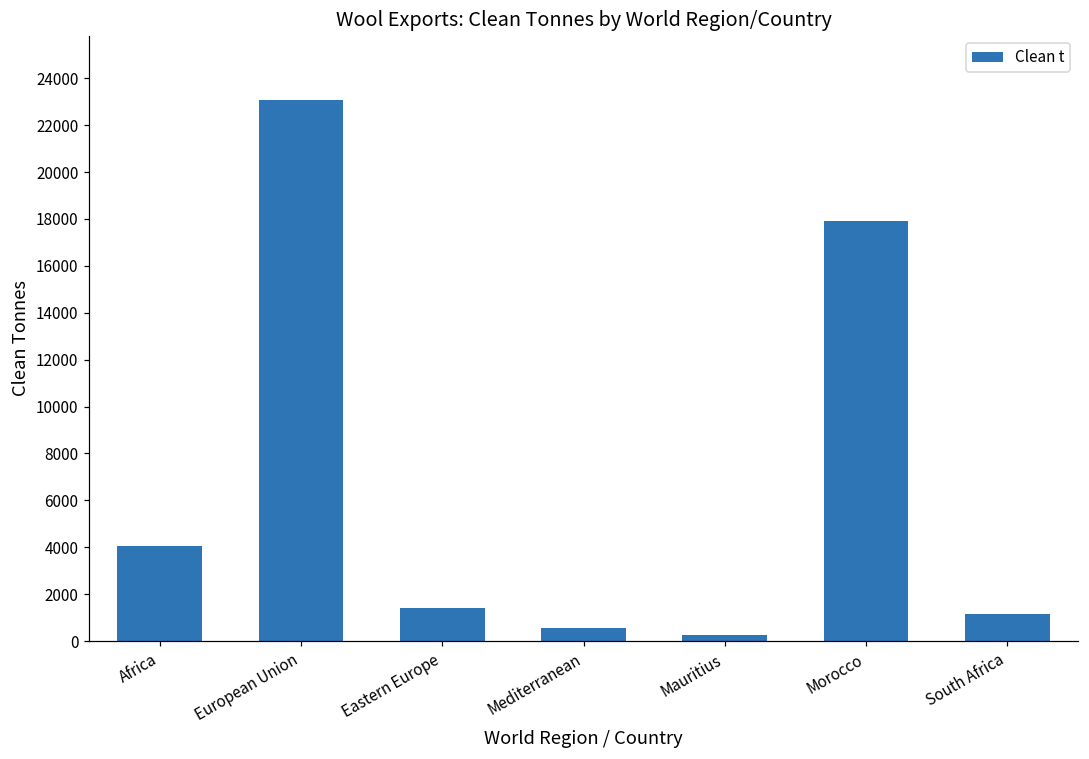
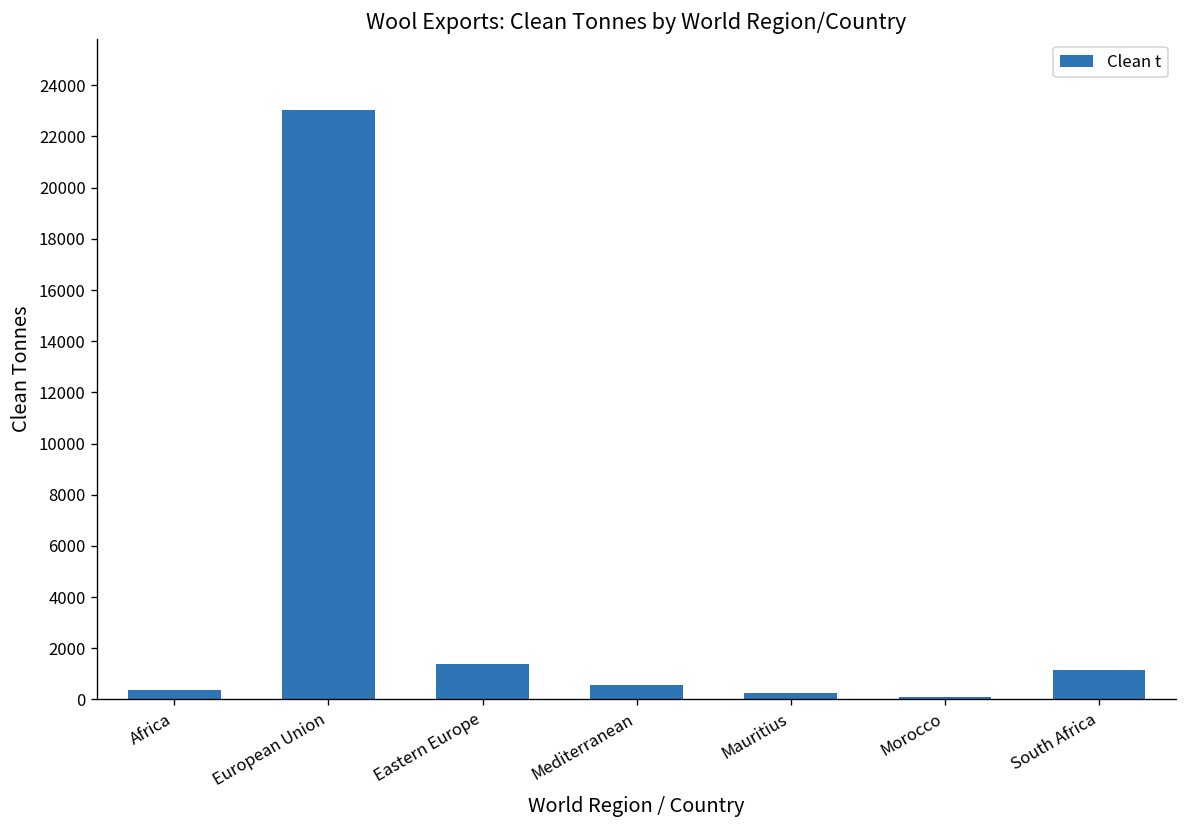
  {
-   "Africa": 4000,
+   "Africa": 400,
    "European Union": 23100,
    "Eastern Europe": 1400,
    "Mediterranean": 600,
    "Mauritius": 300,
-   "Morocco": 17900,
+   "Morocco": 100,
    "South Africa": 1200
  }
